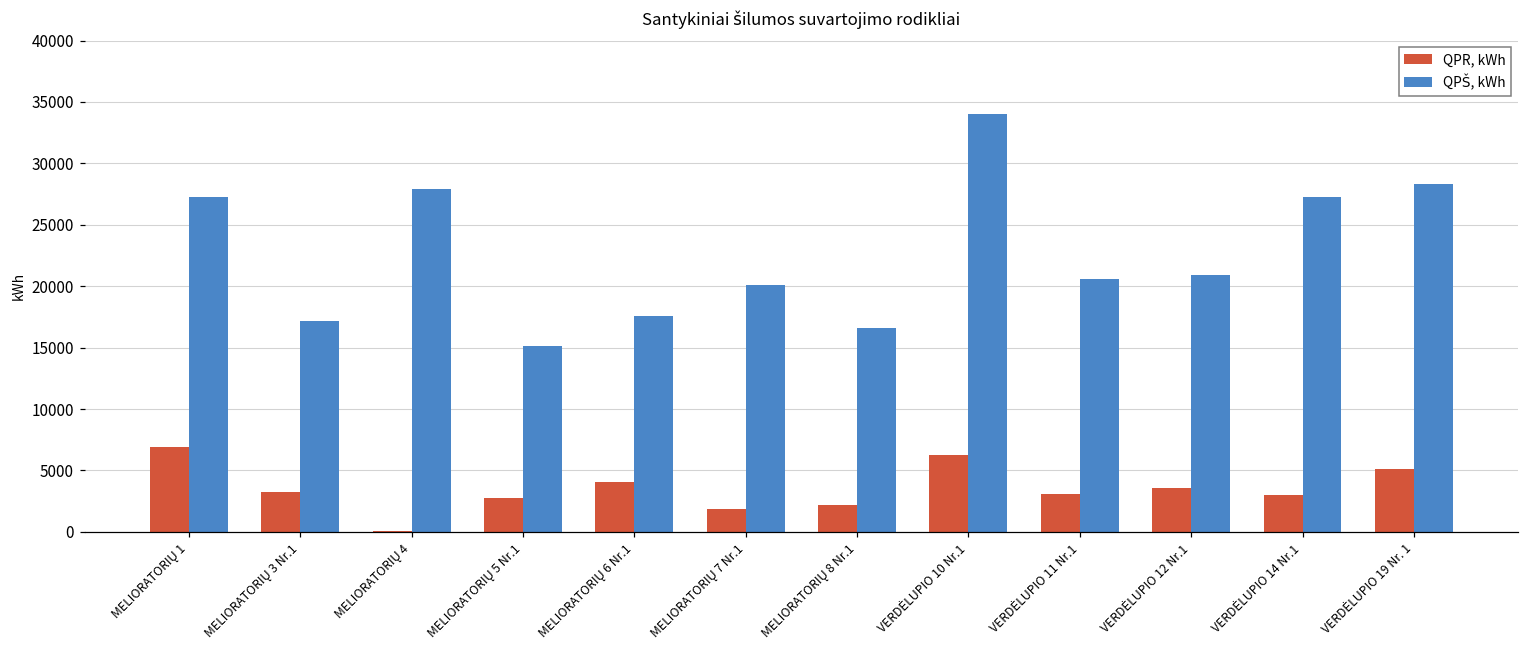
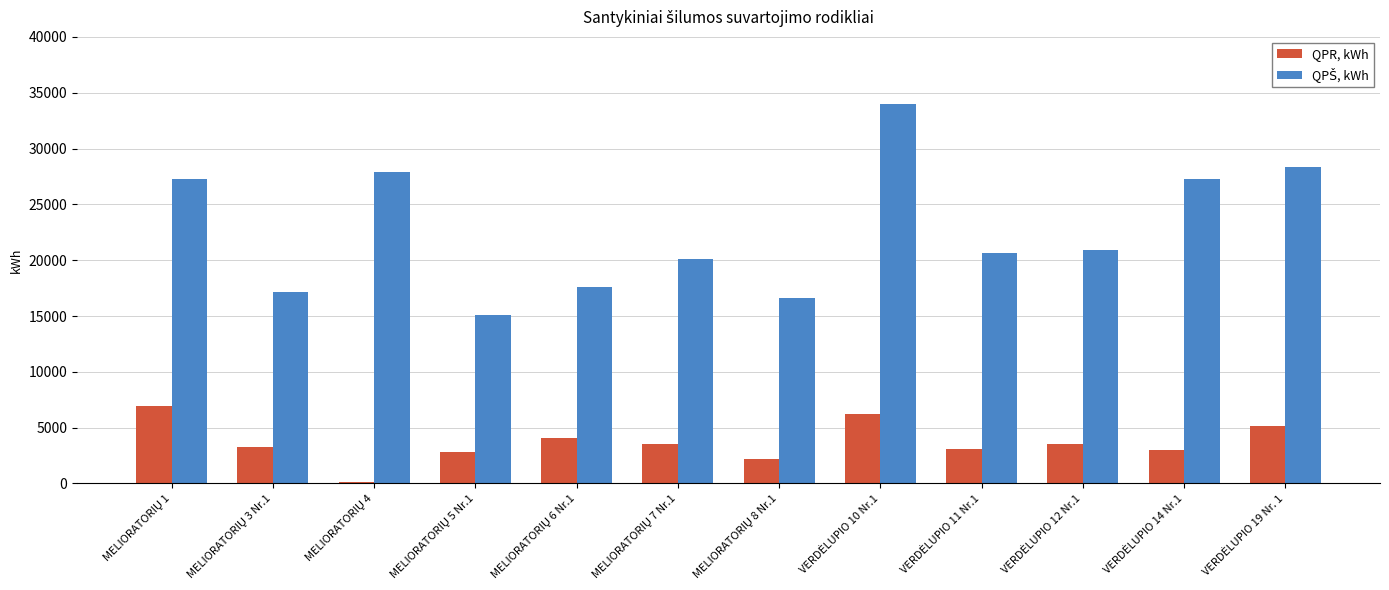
  {
    "QPR, kWh": {
      "MELIORATORIŲ 1": 6900,
      "MELIORATORIŲ 3 Nr.1": 3300,
      "MELIORATORIŲ 5 Nr.1": 2800,
      "MELIORATORIŲ 6 Nr.1": 4100,
-     "MELIORATORIŲ 7 Nr.1": 1900,
+     "MELIORATORIŲ 7 Nr.1": 3500,
      "MELIORATORIŲ 8 Nr.1": 2200,
      "VERDĖLUPIO 10 Nr.1": 6200,
      "VERDĖLUPIO 11 Nr.1": 3100,
      "VERDĖLUPIO 12 Nr.1": 3500,
      "VERDĖLUPIO 14 Nr.1": 3000,
      "VERDĖLUPIO 19 Nr. 1": 5100
    },
    "QPŠ, kWh": {
      "MELIORATORIŲ 1": 27300,
      "MELIORATORIŲ 3 Nr.1": 17200,
      "MELIORATORIŲ 4": 27900,
      "MELIORATORIŲ 5 Nr.1": 15100,
      "MELIORATORIŲ 6 Nr.1": 17600,
      "MELIORATORIŲ 7 Nr.1": 20100,
      "MELIORATORIŲ 8 Nr.1": 16600,
      "VERDĖLUPIO 10 Nr.1": 34000,
      "VERDĖLUPIO 11 Nr.1": 20600,
      "VERDĖLUPIO 12 Nr.1": 20900,
      "VERDĖLUPIO 14 Nr.1": 27300,
      "VERDĖLUPIO 19 Nr. 1": 28300
    }
  }
